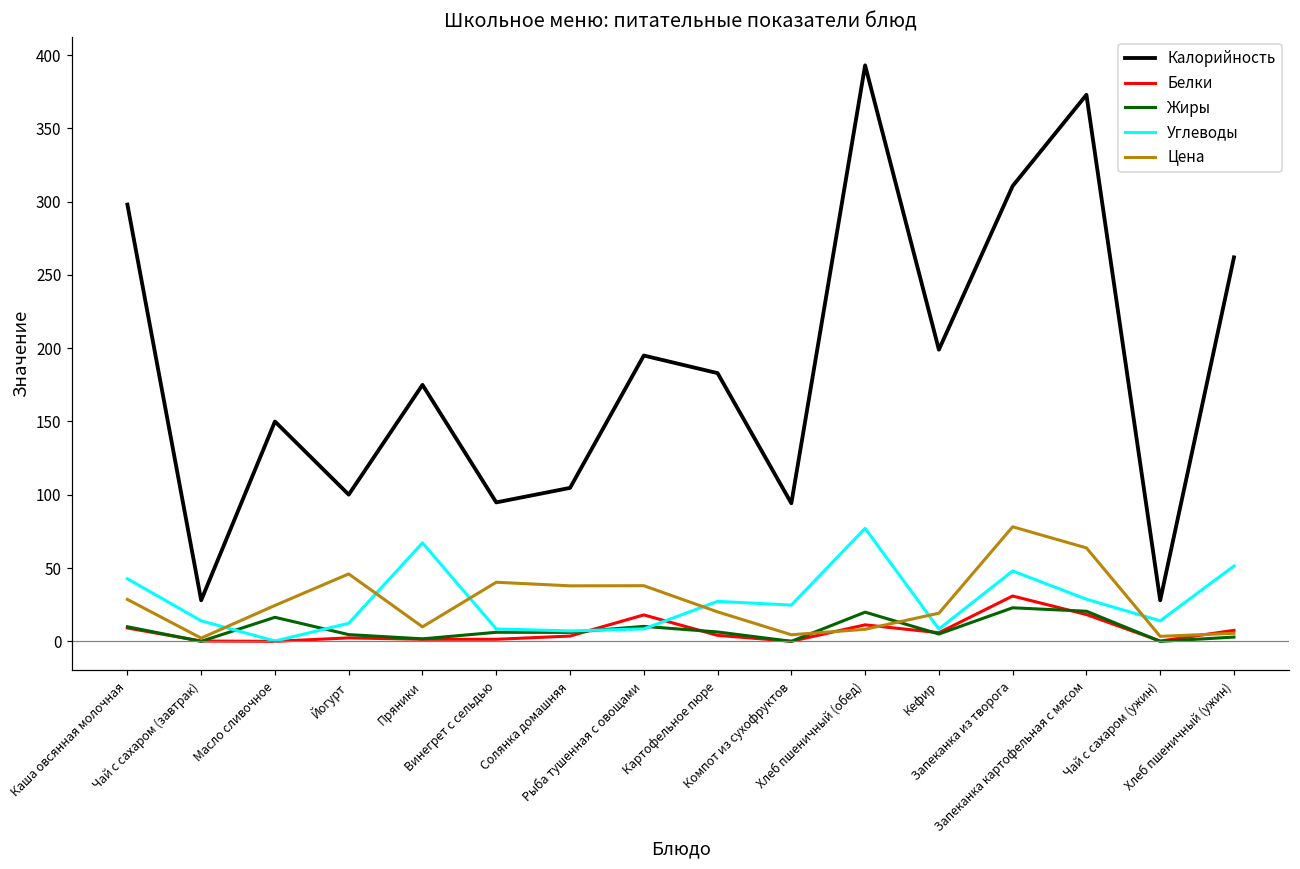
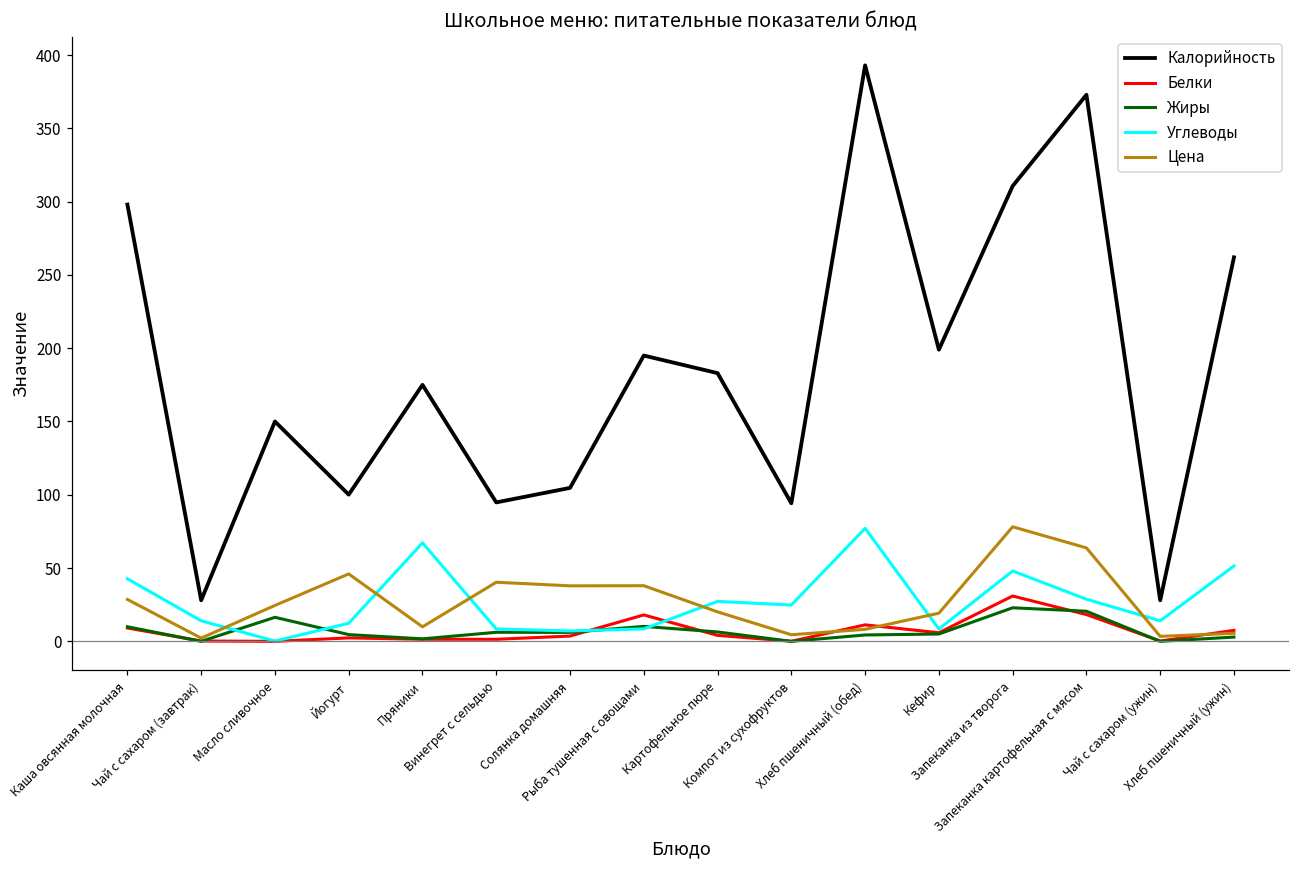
  {
    "Калорийность": {
      "Каша овсянная молочная": 298,
      "Чай с сахаром (завтрак)": 28,
      "Масло сливочное": 150,
      "Йогурт": 100,
      "Пряники": 175,
      "Винегрет с сельдью": 95,
      "Солянка домашняя": 105,
      "Рыба тушенная с овощами": 195,
      "Картофельное пюре": 183,
      "Компот из сухофруктов": 94,
      "Хлеб пшеничный (обед)": 393,
      "Кефир": 199,
      "Запеканка из творога": 311,
      "Запеканка картофельная с мясом": 373,
      "Чай с сахаром (ужин)": 28,
      "Хлеб пшеничный (ужин)": 262
    },
    "Белки": {
      "Йогурт": 2,
      "Винегрет с сельдью": 1,
      "Солянка домашняя": 4,
      "Рыба тушенная с овощами": 18,
      "Картофельное пюре": 4,
      "Хлеб пшеничный (обед)": 11,
      "Запеканка из творога": 31,
      "Запеканка картофельная с мясом": 18,
      "Хлеб пшеничный (ужин)": 8
    },
    "Жиры": {
      "Масло сливочное": 16,
      "Йогурт": 5,
      "Винегрет с сельдью": 6,
      "Картофельное пюре": 6,
-     "Хлеб пшеничный (обед)": 20,
+     "Хлеб пшеничный (обед)": 4,
      "Запеканка из творога": 23,
      "Запеканка картофельная с мясом": 21,
      "Хлеб пшеничный (ужин)": 3
    },
    "Углеводы": {
      "Каша овсянная молочная": 43,
      "Чай с сахаром (завтрак)": 14,
      "Йогурт": 12,
      "Пряники": 67,
      "Винегрет с сельдью": 8,
      "Картофельное пюре": 27,
      "Компот из сухофруктов": 25,
      "Хлеб пшеничный (обед)": 77,
      "Кефир": 8,
      "Запеканка из творога": 48,
      "Запеканка картофельная с мясом": 29,
      "Чай с сахаром (ужин)": 14,
      "Хлеб пшеничный (ужин)": 51
    },
    "Цена": {
      "Каша овсянная молочная": 29,
      "Чай с сахаром (завтрак)": 2,
      "Масло сливочное": 25,
      "Йогурт": 46,
      "Пряники": 10,
      "Винегрет с сельдью": 40,
      "Солянка домашняя": 38,
      "Рыба тушенная с овощами": 38,
      "Картофельное пюре": 20,
      "Компот из сухофруктов": 5,
      "Хлеб пшеничный (обед)": 8,
      "Кефир": 19,
      "Запеканка из творога": 78,
      "Запеканка картофельная с мясом": 64,
      "Чай с сахаром (ужин)": 3,
      "Хлеб пшеничный (ужин)": 6
    }
  }
